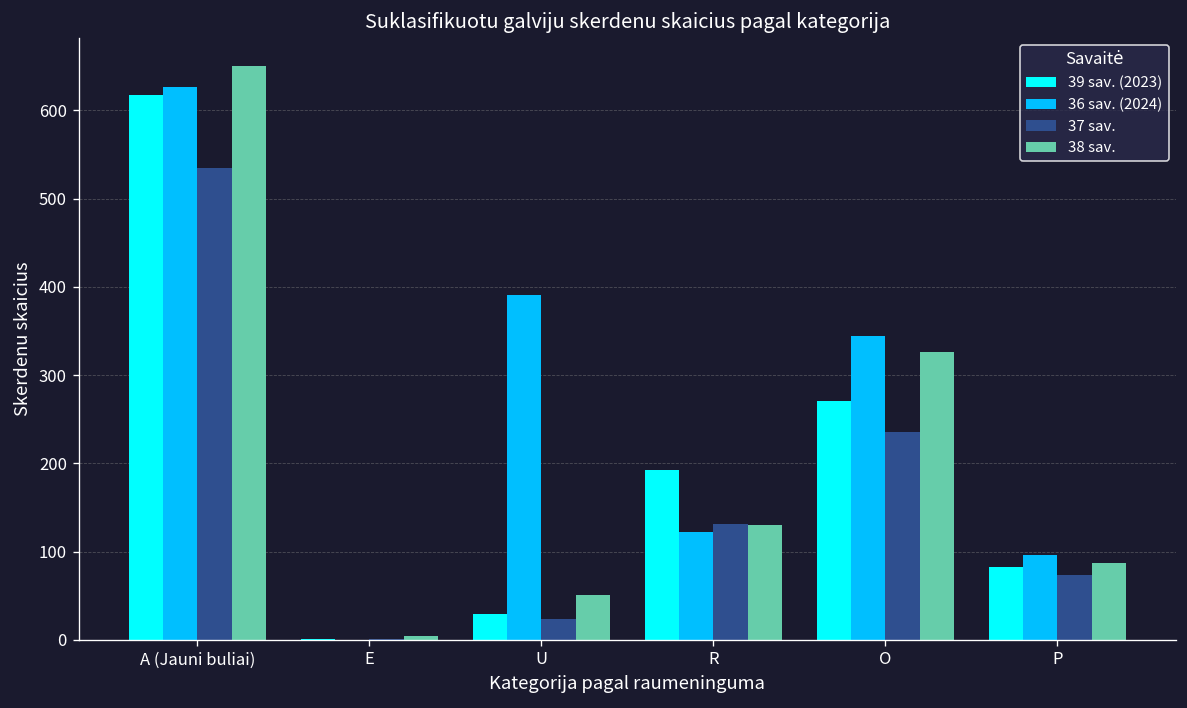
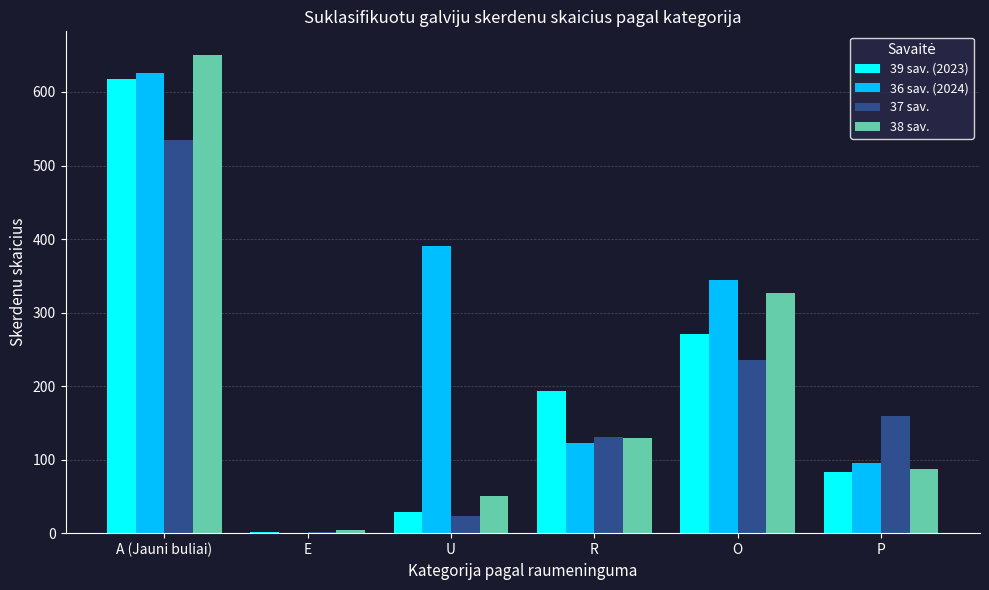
  {
    "39 sav. (2023)": {
      "A (Jauni buliai)": 620,
      "U": 30,
      "R": 190,
      "O": 270,
      "P": 80
    },
    "36 sav. (2024)": {
      "A (Jauni buliai)": 630,
      "E": 0,
      "U": 390,
      "R": 120,
      "O": 340,
      "P": 100
    },
    "37 sav.": {
      "A (Jauni buliai)": 540,
      "U": 20,
      "R": 130,
      "O": 240,
-     "P": 70
+     "P": 160
    },
    "38 sav.": {
      "A (Jauni buliai)": 650,
      "E": 0,
      "U": 50,
      "R": 130,
      "O": 330,
      "P": 90
    }
  }
